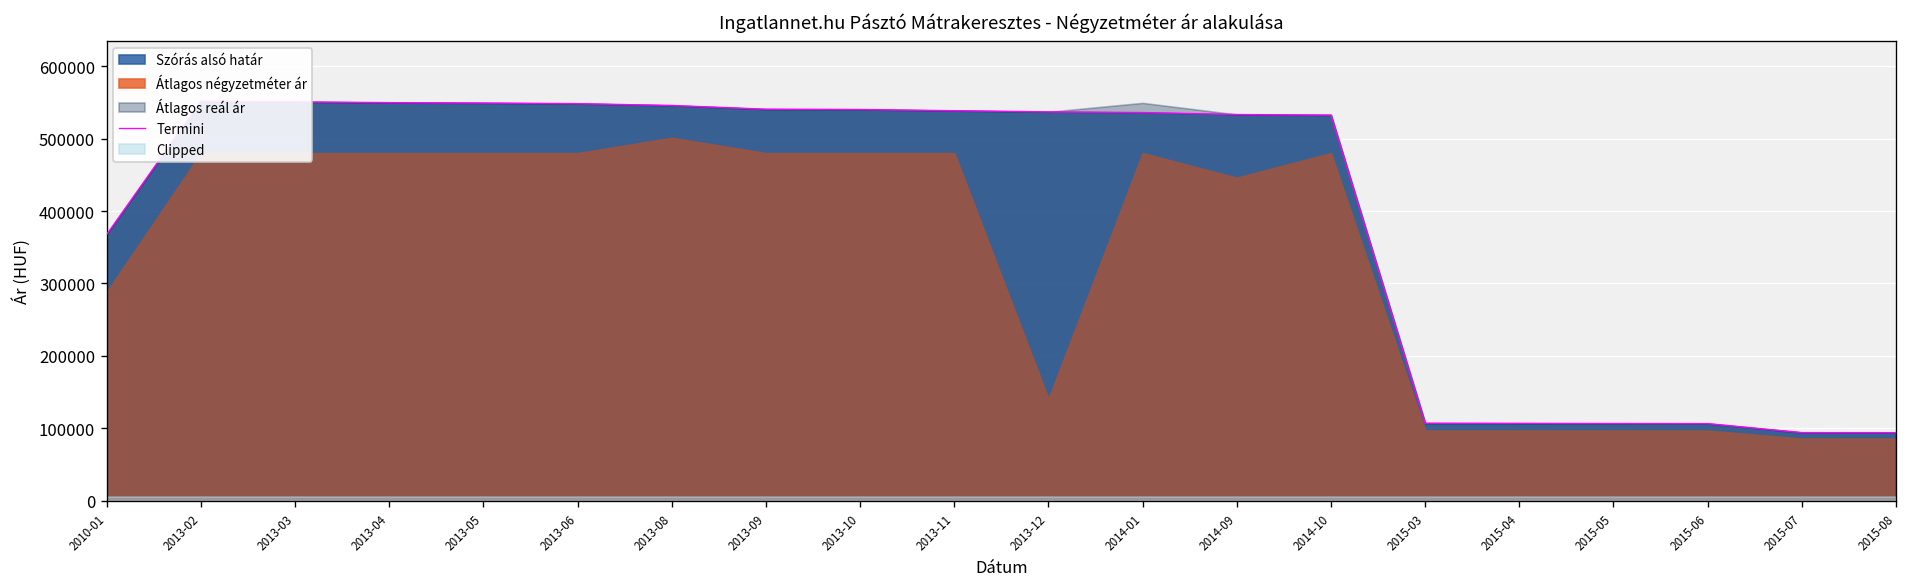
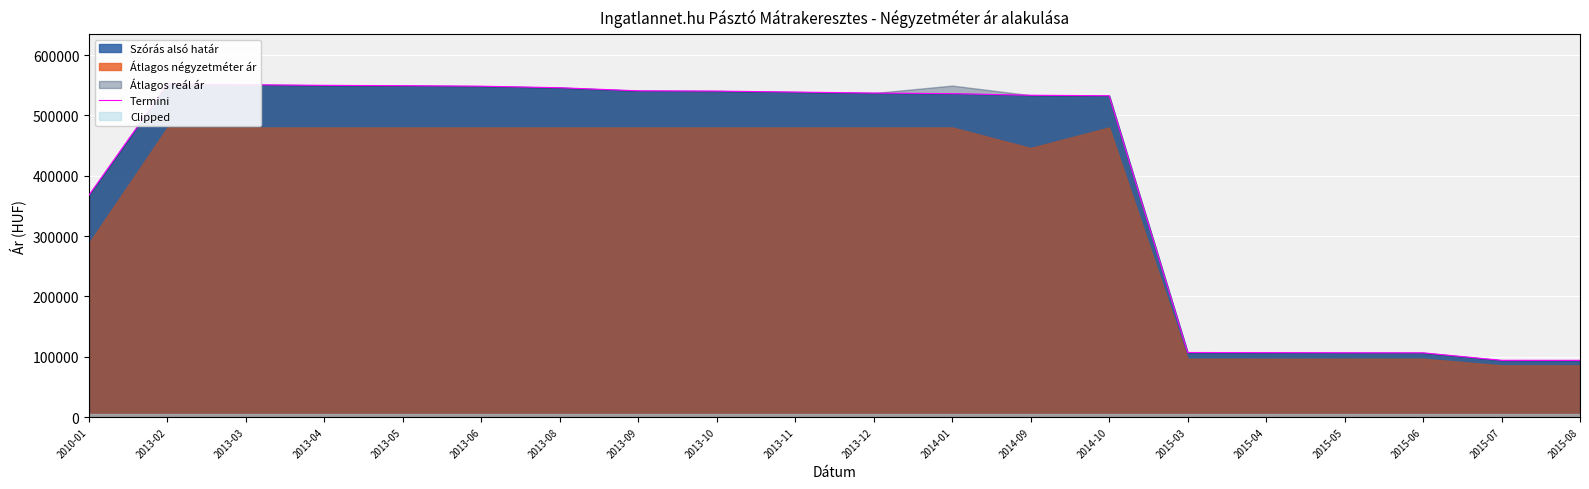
  {
    "Szórás alsó határ": {
      "2014-01": 540000
    },
    "Átlagos négyzetméter ár": {
      "2010-01": 290000,
      "2013-02": 480000,
      "2013-03": 480000,
      "2013-04": 480000,
      "2013-05": 480000,
      "2013-06": 480000,
-     "2013-08": 500000,
+     "2013-08": 480000,
      "2013-09": 480000,
      "2013-10": 480000,
      "2013-11": 480000,
-     "2013-12": 140000,
+     "2013-12": 480000,
      "2014-01": 480000,
      "2014-09": 450000,
      "2014-10": 480000,
      "2015-03": 100000,
      "2015-04": 100000,
      "2015-05": 100000,
      "2015-06": 100000,
      "2015-07": 90000,
      "2015-08": 90000
    },
    "Átlagos reál ár": {
      "2014-01": 550000
    },
    "Clipped": {
      "2010-01": 10000,
      "2013-02": 10000,
      "2013-03": 10000,
      "2013-04": 10000,
      "2013-05": 10000,
      "2013-06": 10000,
      "2013-08": 10000,
      "2013-09": 10000,
      "2013-10": 10000,
      "2013-11": 10000,
      "2013-12": 10000,
      "2014-01": 10000,
      "2014-09": 10000,
      "2014-10": 10000,
      "2015-03": 10000,
      "2015-04": 10000,
      "2015-05": 10000,
      "2015-06": 10000,
      "2015-07": 10000,
      "2015-08": 10000
    }
  }
